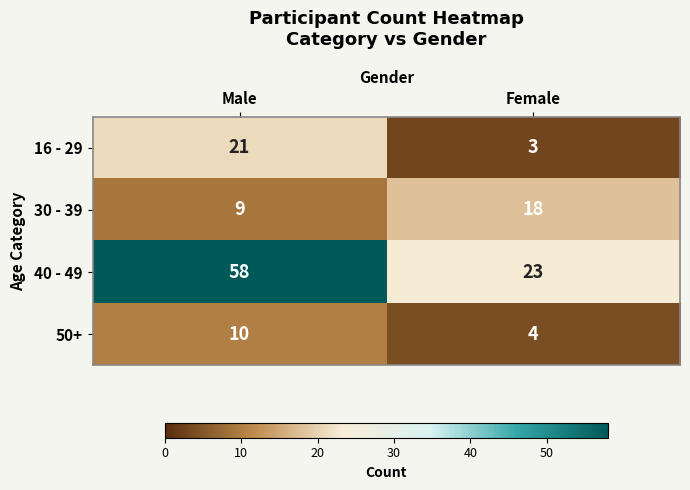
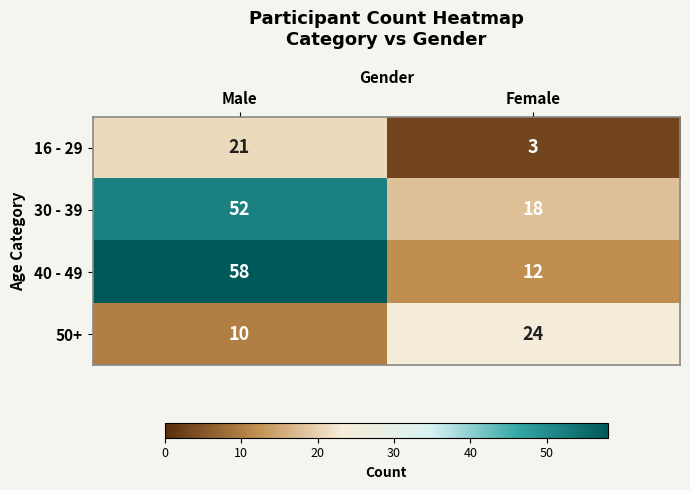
  {
    "16 - 29": {
      "Male": 21,
      "Female": 3
    },
    "30 - 39": {
-     "Male": 9,
+     "Male": 52,
      "Female": 18
    },
    "40 - 49": {
      "Male": 58,
-     "Female": 23
+     "Female": 12
    },
    "50+": {
      "Male": 10,
-     "Female": 4
+     "Female": 24
    }
  }
